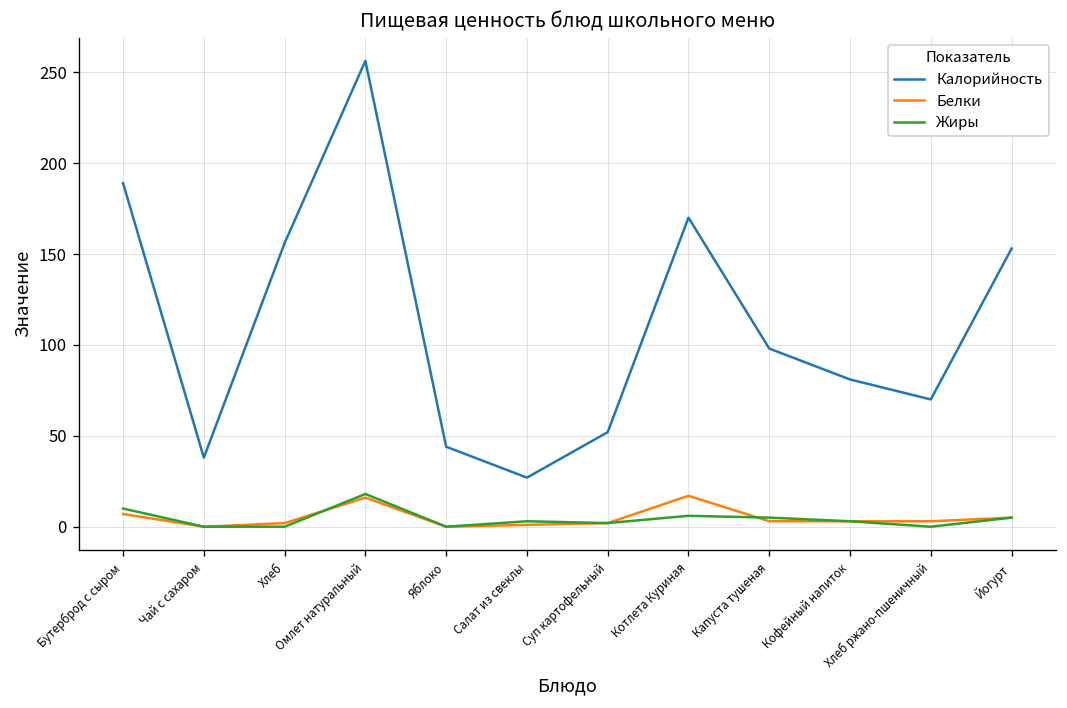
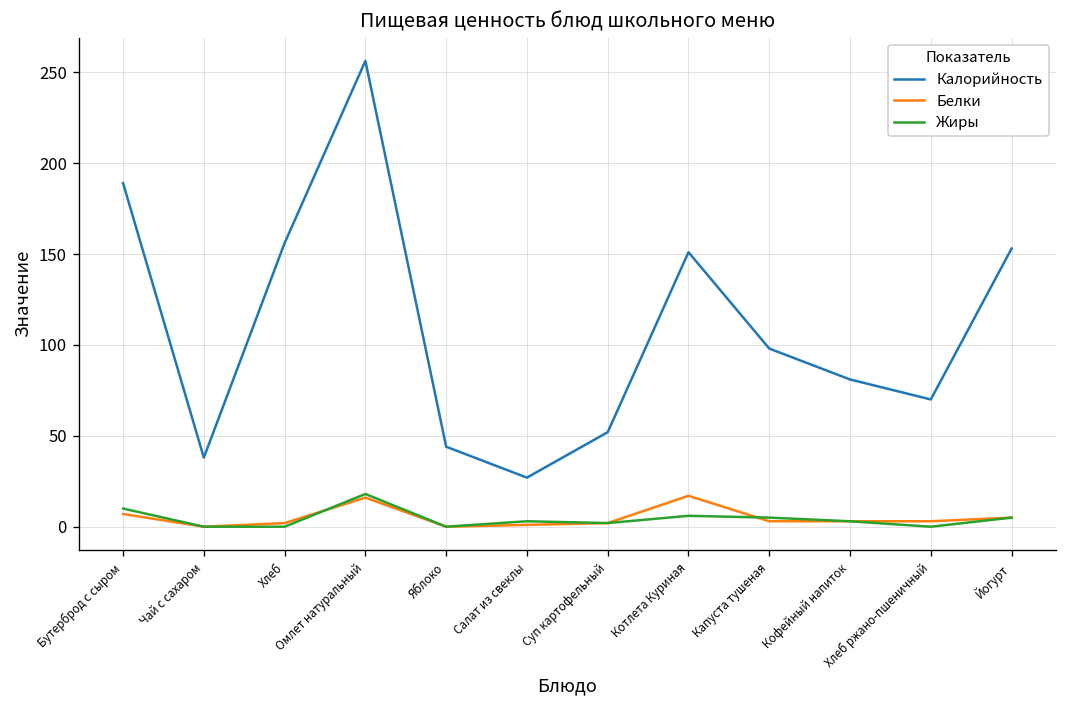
  {
    "Калорийность": {
      "Бутерброд с сыром": 189,
      "Чай с сахаром": 38,
      "Хлеб": 156,
      "Омлет натуральный": 256,
      "Яблоко": 44,
      "Салат из свеклы": 27,
      "Суп картофельный": 52,
-     "Котлета Куриная": 170,
+     "Котлета Куриная": 151,
      "Капуста тушеная": 98,
      "Кофейный напиток": 81,
      "Хлеб ржано-пшеничный": 70,
      "Йогурт": 153
    },
    "Белки": {
      "Бутерброд с сыром": 7,
      "Хлеб": 2,
      "Омлет натуральный": 16,
      "Салат из свеклы": 1,
      "Котлета Куриная": 17,
      "Капуста тушеная": 3,
      "Хлеб ржано-пшеничный": 3
    },
    "Жиры": {
      "Бутерброд с сыром": 10,
      "Хлеб": 0,
      "Омлет натуральный": 18,
      "Салат из свеклы": 3,
      "Котлета Куриная": 6,
      "Капуста тушеная": 5,
      "Хлеб ржано-пшеничный": 0
    }
  }
